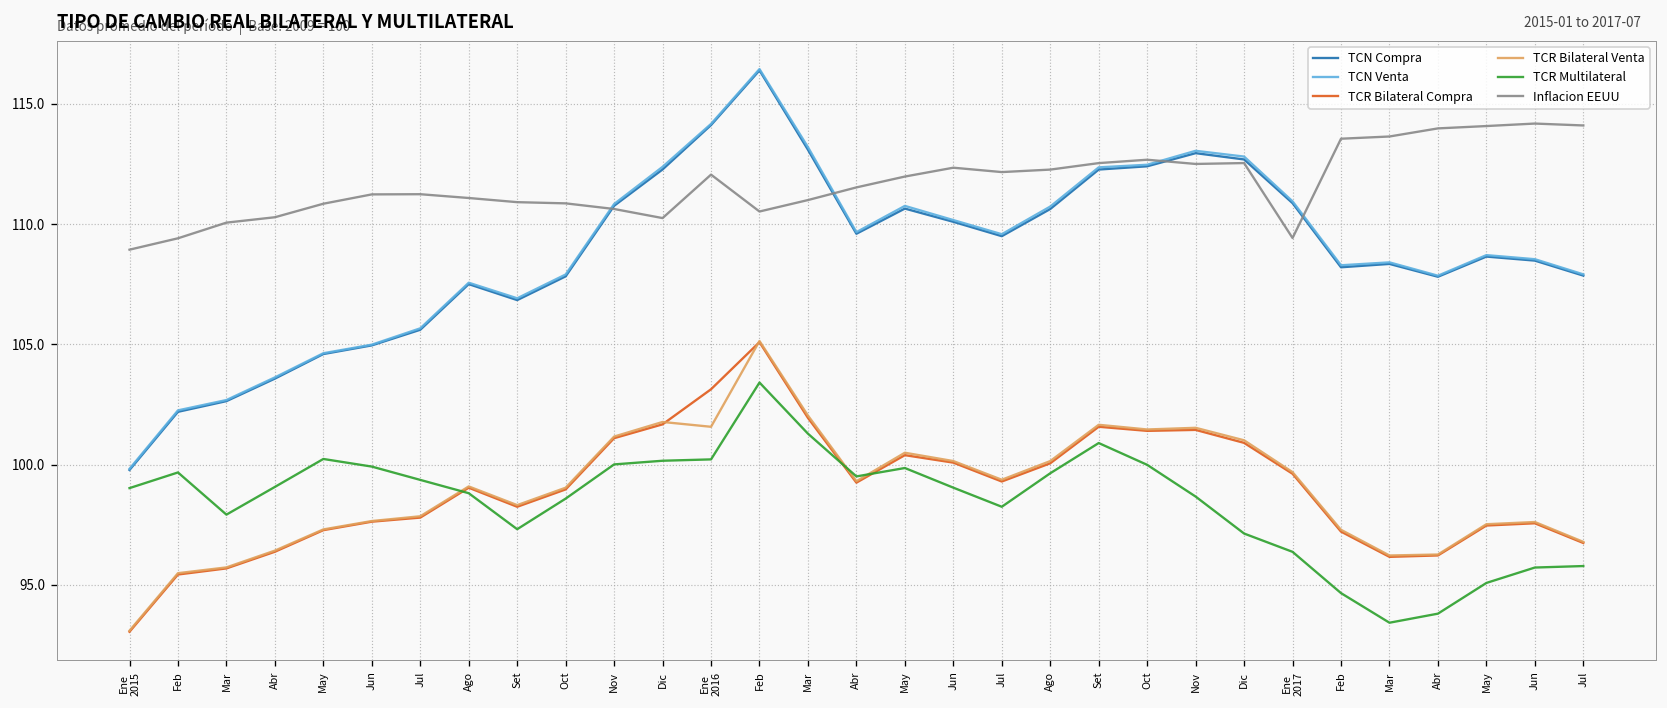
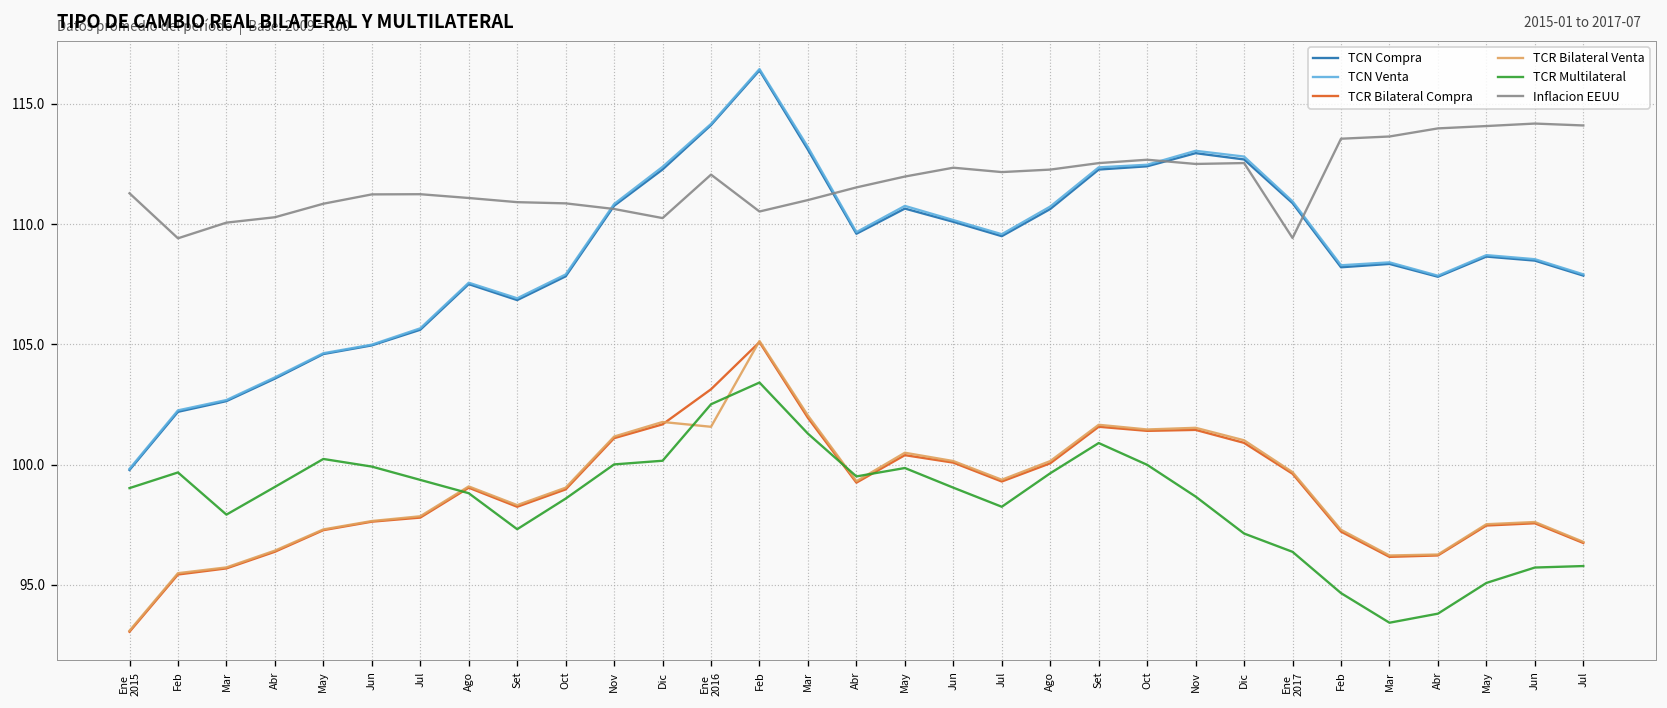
  {
    "TCR Bilateral Compra": {
      "Ene 2016": 103.1
    },
    "TCR Bilateral Venta": {
      "Ene 2016": 101.6
    },
    "TCR Multilateral": {
      "Ene 2015": 99.0,
-     "Ene 2016": 100.2,
+     "Ene 2016": 102.5,
      "Ene 2017": 96.4
    },
    "Inflacion EEUU": {
-     "Ene 2015": 108.9,
+     "Ene 2015": 111.3,
      "Ene 2016": 112.1,
      "Ene 2017": 109.4
    }
  }
